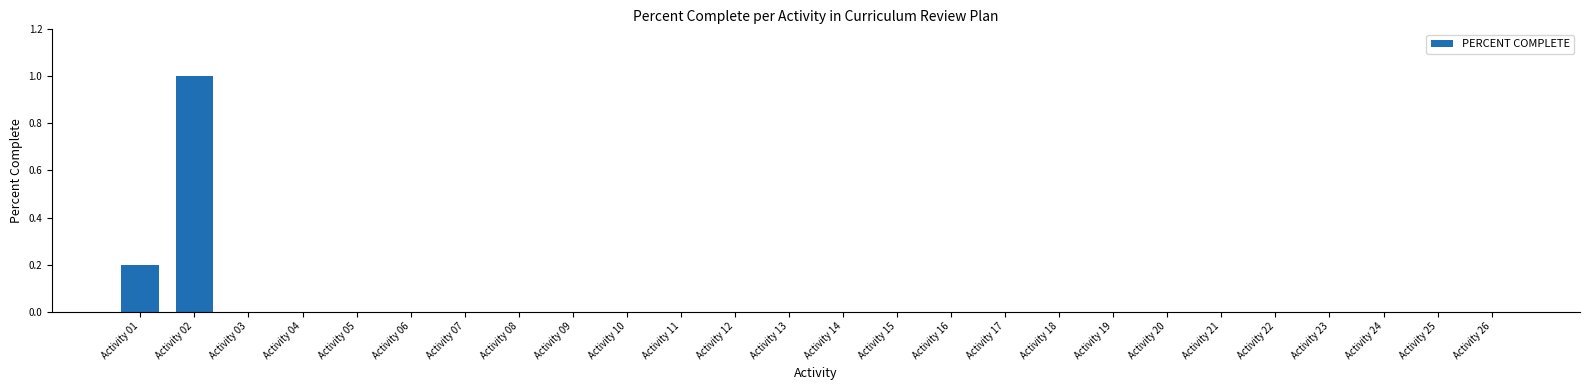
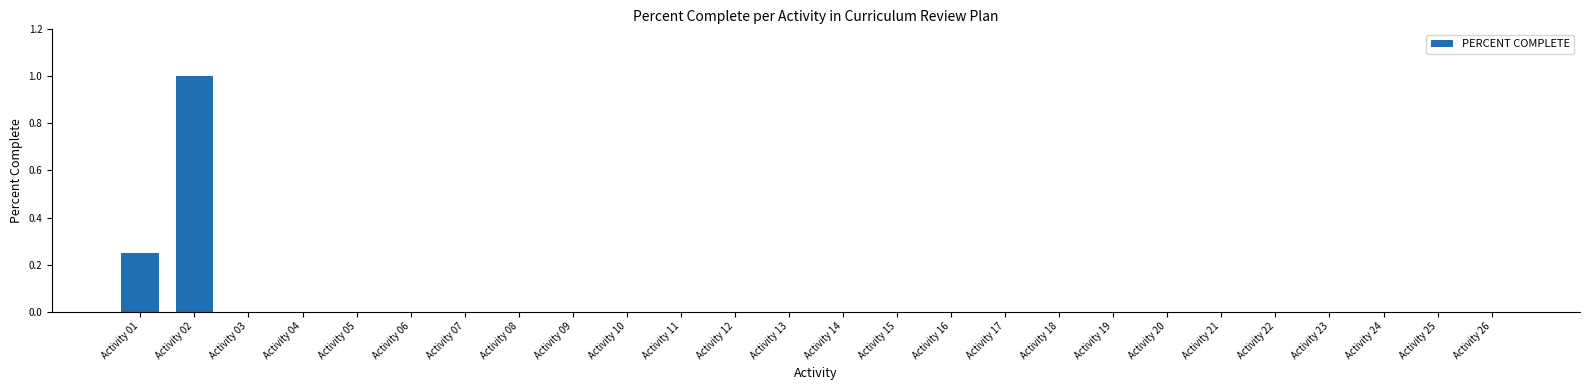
  {
-   "Activity 01": 0.20,
+   "Activity 01": 0.25,
    "Activity 02": 1.00,
    "Activity 03": 0.00,
    "Activity 04": 0.00,
    "Activity 05": 0.00,
    "Activity 06": 0.00,
    "Activity 07": 0.00,
    "Activity 08": 0.00,
    "Activity 09": 0.00,
    "Activity 10": 0.00,
    "Activity 11": 0.00,
    "Activity 12": 0.00,
    "Activity 13": 0.00,
    "Activity 14": 0.00,
    "Activity 15": 0.00,
    "Activity 16": 0.00,
    "Activity 17": 0.00,
    "Activity 18": 0.00,
    "Activity 19": 0.00,
    "Activity 20": 0.00,
    "Activity 21": 0.00,
    "Activity 22": 0.00,
    "Activity 23": 0.00,
    "Activity 24": 0.00,
    "Activity 25": 0.00,
    "Activity 26": 0.00
  }
